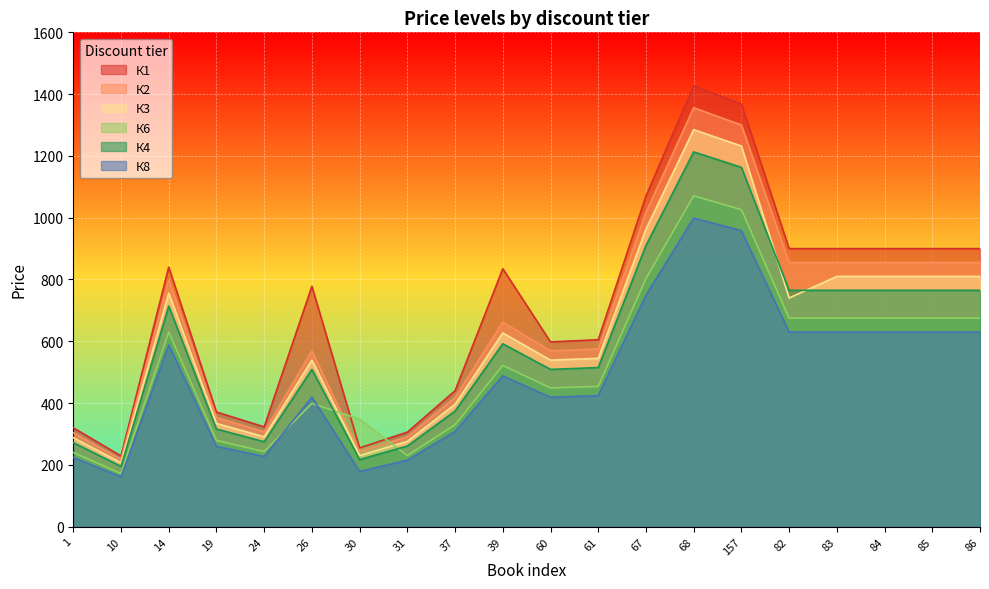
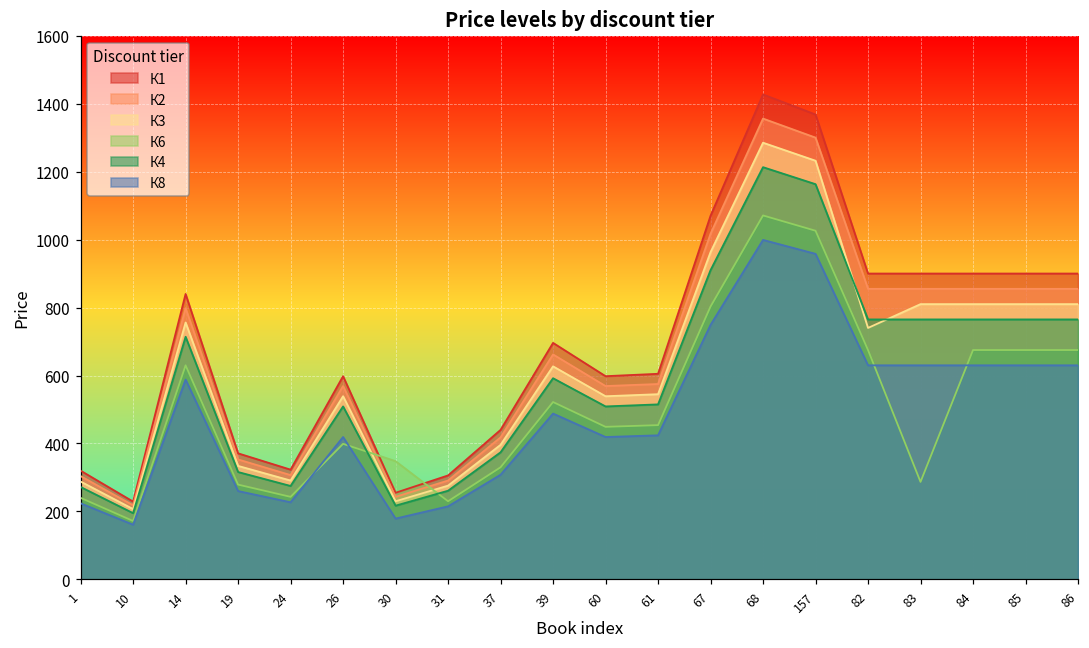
  {
    "К1": {
      "1": 320,
      "10": 230,
      "14": 840,
      "19": 370,
      "24": 320,
-     "26": 780,
+     "26": 600,
      "30": 260,
      "31": 310,
      "37": 440,
-     "39": 840,
+     "39": 700,
      "60": 600,
      "61": 610,
      "67": 1070,
      "68": 1430,
      "157": 1370,
      "82": 900,
      "83": 900,
      "84": 900,
      "85": 900,
      "86": 900
    },
    "К2": {
      "1": 300,
      "10": 220,
      "14": 800,
      "19": 350,
      "24": 310,
      "26": 570,
      "30": 240,
      "31": 290,
      "37": 420,
      "39": 660,
      "60": 570,
      "61": 580,
      "67": 1020,
      "68": 1360,
      "157": 1300,
      "82": 860,
      "83": 860,
      "84": 860,
      "85": 860,
      "86": 860
    },
    "К3": {
      "1": 290,
      "10": 210,
      "14": 760,
      "19": 330,
      "24": 290,
      "26": 540,
      "30": 230,
      "31": 280,
      "37": 400,
      "39": 630,
      "60": 540,
      "61": 550,
      "67": 960,
      "68": 1290,
      "157": 1230,
      "82": 740,
      "83": 810,
      "84": 810,
      "85": 810,
      "86": 810
    },
    "К6": {
      "1": 240,
      "10": 170,
      "14": 630,
      "19": 280,
      "24": 240,
      "26": 400,
      "30": 350,
      "31": 230,
      "37": 330,
      "39": 520,
      "60": 450,
      "61": 450,
      "67": 800,
      "68": 1070,
      "157": 1030,
      "82": 680,
-     "83": 680,
+     "83": 290,
      "84": 680,
      "85": 680,
      "86": 680
    },
    "К4": {
      "1": 270,
      "10": 200,
      "14": 710,
      "19": 320,
      "24": 280,
      "26": 510,
      "30": 220,
      "31": 260,
      "37": 370,
      "39": 590,
      "60": 510,
      "61": 520,
      "67": 910,
      "68": 1210,
      "157": 1160,
      "82": 770,
      "83": 770,
      "84": 770,
      "85": 770,
      "86": 770
    },
    "К8": {
      "1": 220,
      "10": 160,
      "14": 590,
      "19": 260,
      "24": 230,
      "26": 420,
      "30": 180,
      "31": 220,
      "37": 310,
      "39": 490,
      "60": 420,
      "61": 420,
      "67": 750,
      "68": 1000,
      "157": 960,
      "82": 630,
      "83": 630,
      "84": 630,
      "85": 630,
      "86": 630
    }
  }
